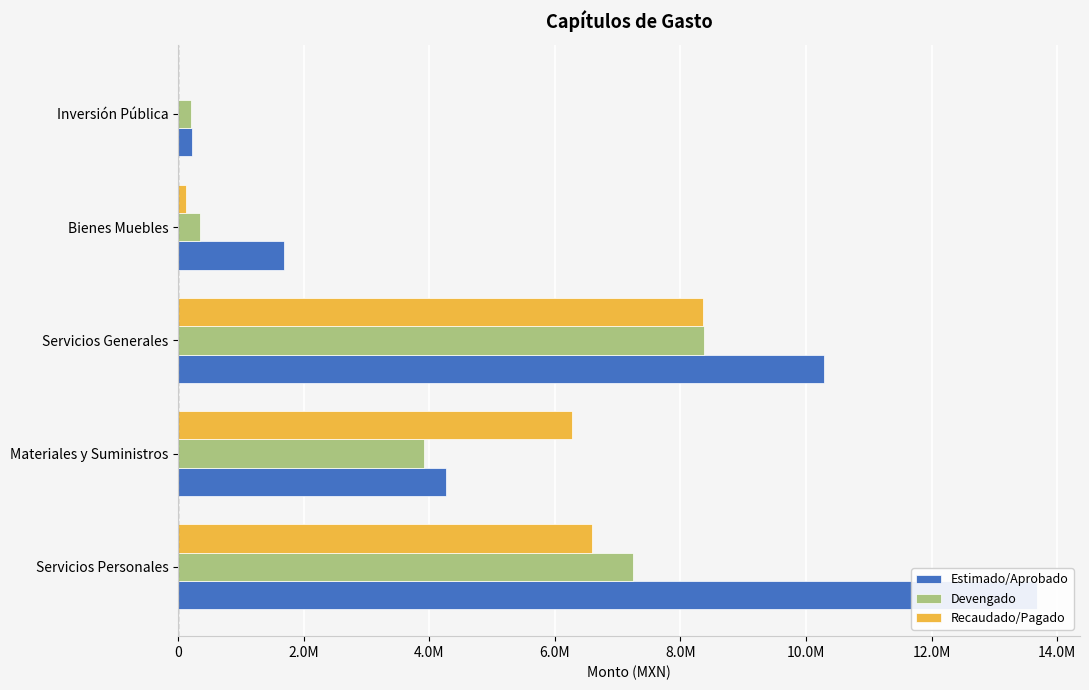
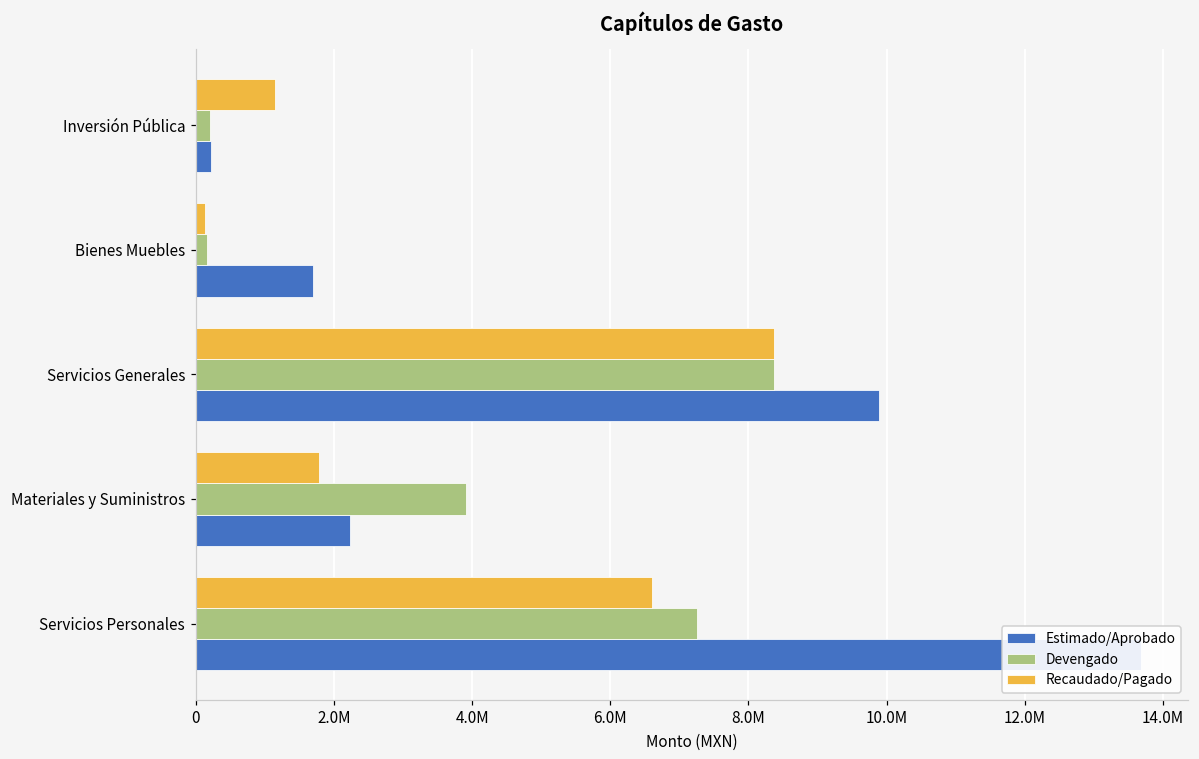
  {
    "Estimado/Aprobado": {
      "Inversión Pública": 200000,
      "Bienes Muebles": 1700000,
-     "Servicios Generales": 10300000,
-     "Materiales y Suministros": 4300000
+     "Servicios Generales": 9900000,
+     "Materiales y Suministros": 2200000
    },
    "Devengado": {
      "Inversión Pública": 200000,
-     "Bienes Muebles": 300000,
+     "Bienes Muebles": 200000,
      "Servicios Generales": 8400000,
      "Materiales y Suministros": 3900000,
      "Servicios Personales": 7300000
    },
    "Recaudado/Pagado": {
-     "Inversión Pública": 0,
+     "Inversión Pública": 1100000,
      "Bienes Muebles": 100000,
      "Servicios Generales": 8400000,
-     "Materiales y Suministros": 6300000,
+     "Materiales y Suministros": 1800000,
      "Servicios Personales": 6600000
    }
  }
